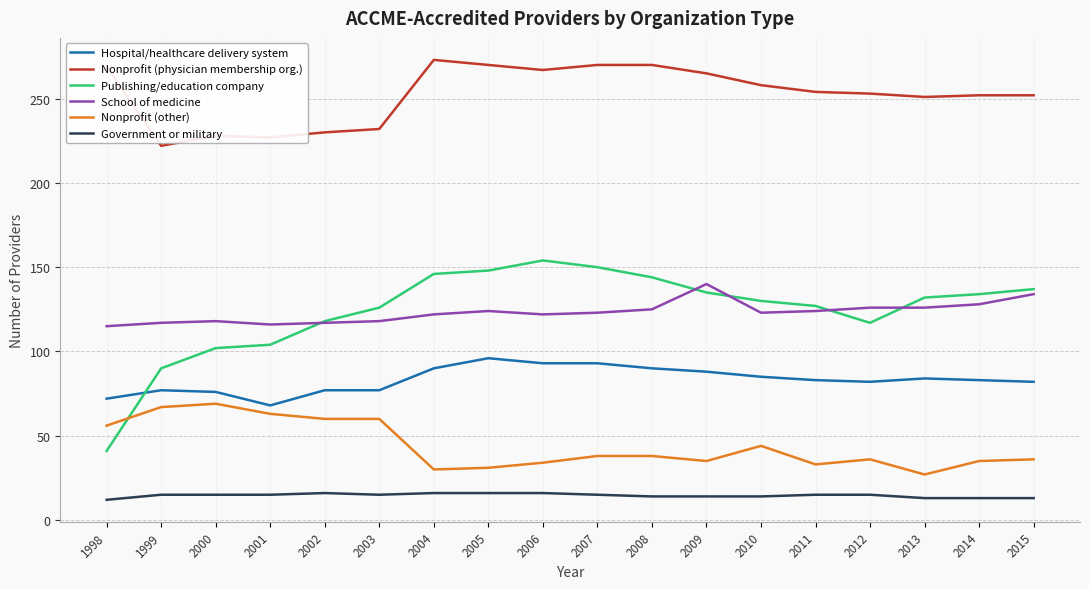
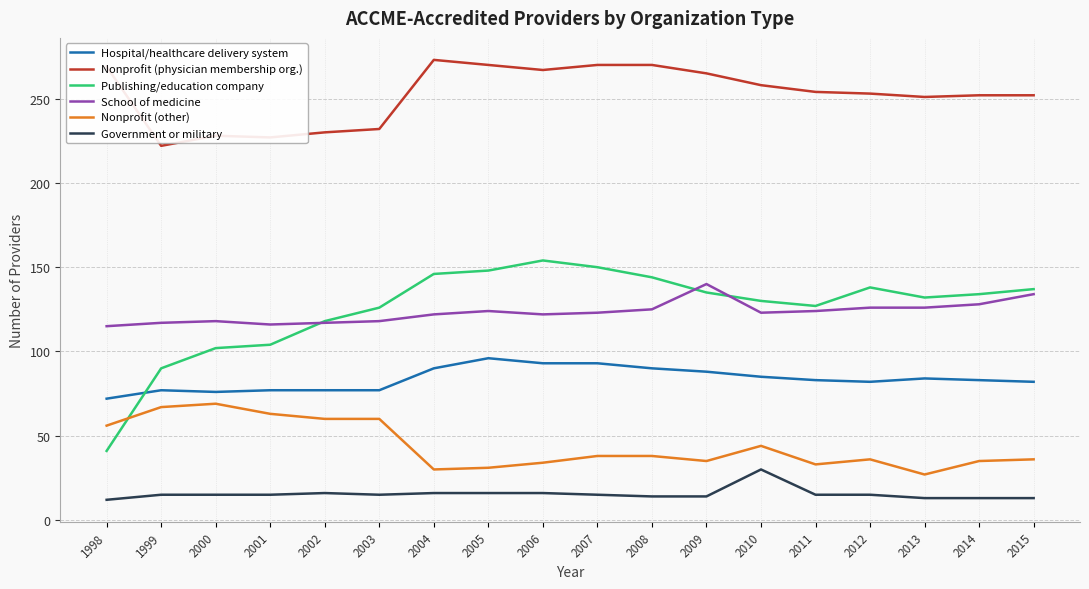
  {
    "Hospital/healthcare delivery system": {
      "1998": 72,
      "1999": 77,
      "2000": 76,
-     "2001": 68,
+     "2001": 77,
      "2002": 77,
      "2003": 77,
      "2004": 90,
      "2005": 96,
      "2006": 93,
      "2007": 93,
      "2008": 90,
      "2009": 88,
      "2010": 85,
      "2011": 83,
      "2012": 82,
      "2013": 84,
      "2014": 83,
      "2015": 82
    },
    "Nonprofit (physician membership org.)": {
      "1999": 222,
      "2002": 230,
      "2003": 232,
      "2004": 273,
      "2005": 270,
      "2006": 267,
      "2007": 270,
      "2008": 270,
      "2009": 265,
      "2010": 258,
      "2011": 254,
      "2012": 253,
      "2013": 251,
      "2014": 252,
      "2015": 252
    },
    "Publishing/education company": {
      "1998": 41,
      "1999": 90,
      "2000": 102,
      "2001": 104,
      "2003": 126,
      "2004": 146,
      "2005": 148,
      "2006": 154,
      "2007": 150,
      "2008": 144,
      "2009": 135,
      "2010": 130,
      "2011": 127,
-     "2012": 117,
+     "2012": 138,
      "2013": 132,
      "2014": 134,
      "2015": 137
    },
    "School of medicine": {
      "1998": 115,
      "1999": 117,
      "2000": 118,
      "2001": 116,
      "2003": 118,
      "2004": 122,
      "2005": 124,
      "2006": 122,
      "2007": 123,
      "2008": 125,
      "2009": 140,
      "2010": 123,
      "2011": 124,
      "2012": 126,
      "2013": 126,
      "2014": 128,
      "2015": 134
    },
    "Nonprofit (other)": {
      "1998": 56,
      "1999": 67,
      "2000": 69,
      "2001": 63,
      "2002": 60,
      "2003": 60,
      "2004": 30,
      "2005": 31,
      "2006": 34,
      "2007": 38,
      "2008": 38,
      "2009": 35,
      "2010": 44,
      "2011": 33,
      "2012": 36,
      "2013": 27,
      "2014": 35,
      "2015": 36
    },
    "Government or military": {
      "1998": 12,
      "1999": 15,
      "2000": 15,
      "2001": 15,
      "2002": 16,
      "2003": 15,
      "2004": 16,
      "2005": 16,
      "2006": 16,
      "2007": 15,
      "2008": 14,
      "2009": 14,
-     "2010": 14,
+     "2010": 30,
      "2011": 15,
      "2012": 15,
      "2013": 13,
      "2014": 13,
      "2015": 13
    }
  }
